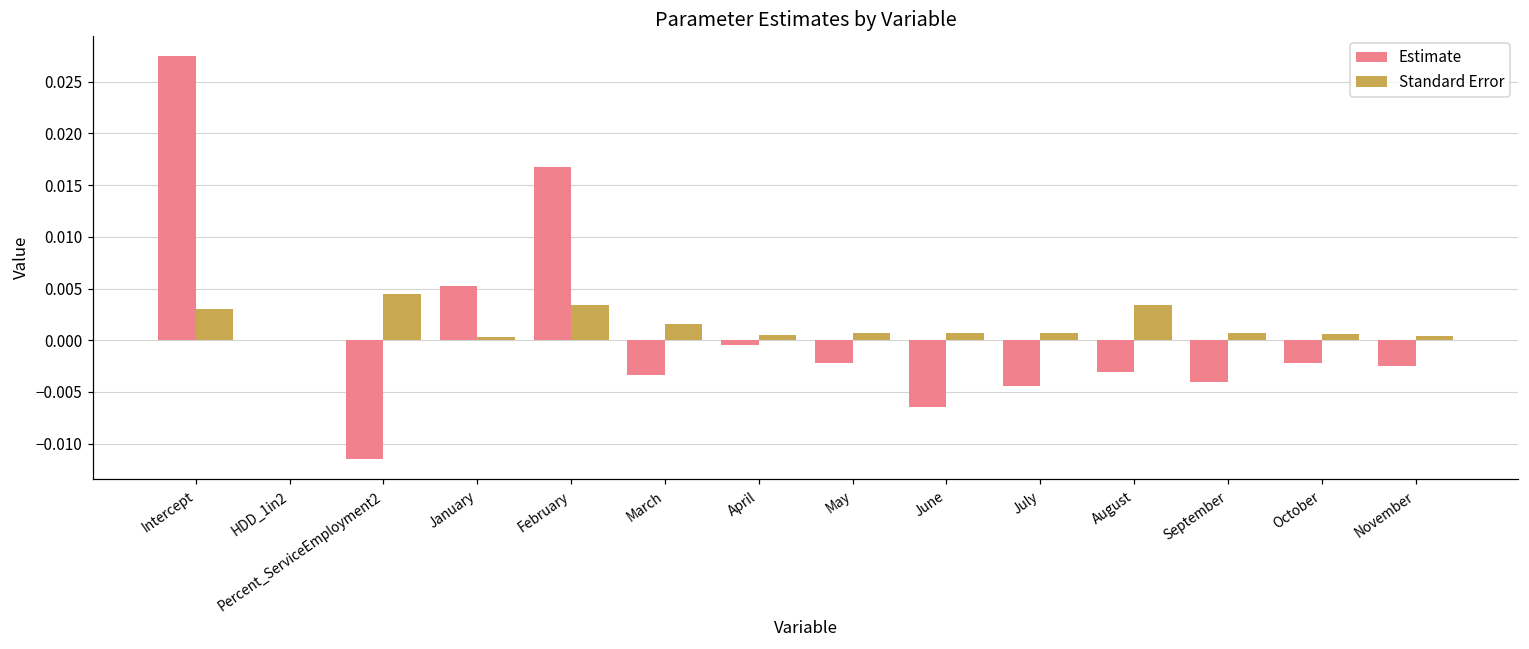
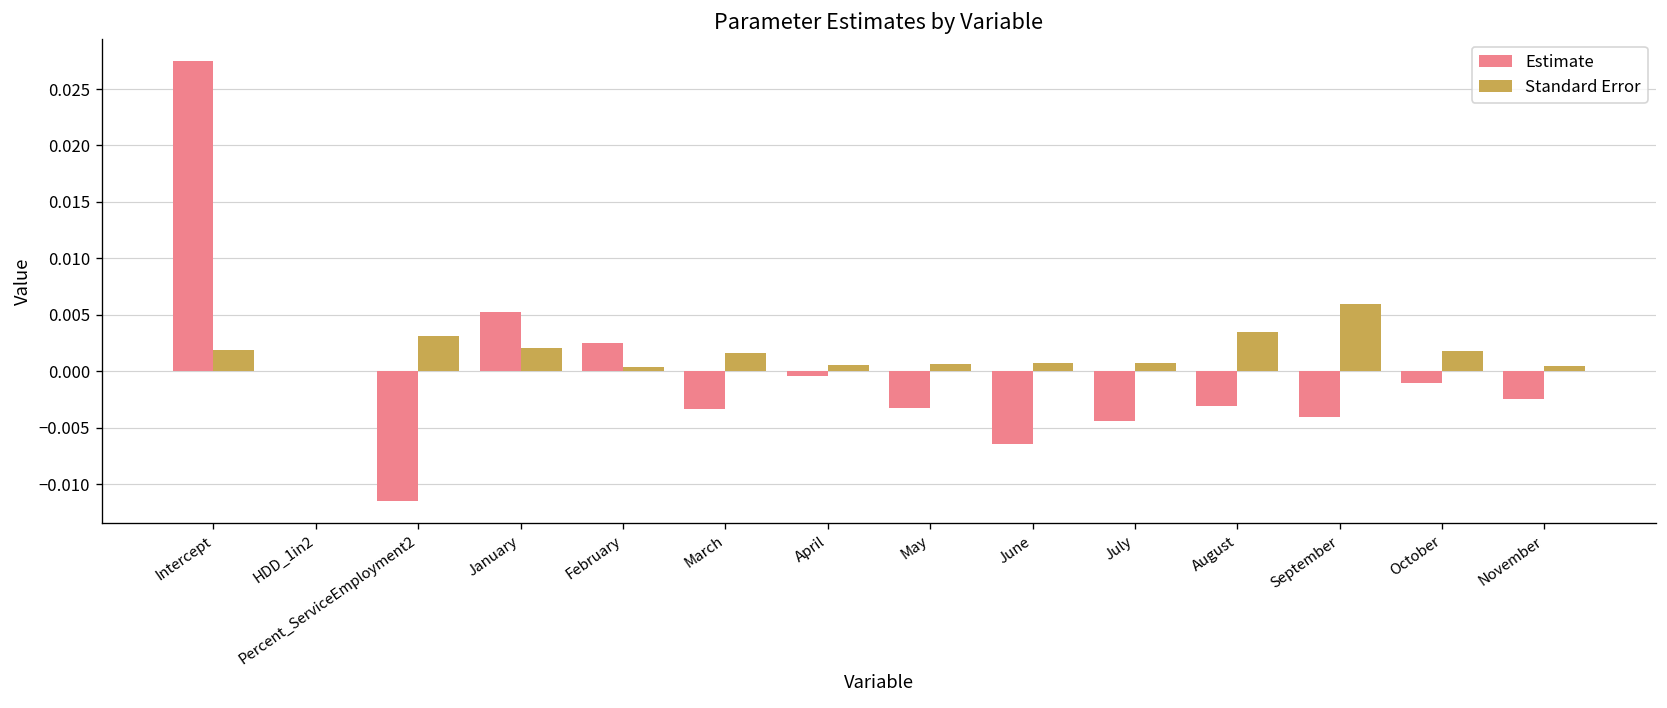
  {
    "Estimate": {
      "Intercept": 0.028,
      "Percent_ServiceEmployment2": -0.012,
      "January": 0.005,
-     "February": 0.017,
+     "February": 0.002,
      "March": -0.003,
      "April": 0.000,
-     "May": -0.002,
+     "May": -0.003,
      "June": -0.006,
      "July": -0.004,
      "August": -0.003,
      "September": -0.004,
-     "October": -0.002,
+     "October": -0.001,
      "November": -0.002
    },
    "Standard Error": {
-     "Intercept": 0.003,
-     "Percent_ServiceEmployment2": 0.004,
-     "January": 0.000,
-     "February": 0.003,
+     "Intercept": 0.002,
+     "Percent_ServiceEmployment2": 0.003,
+     "January": 0.002,
+     "February": 0.000,
      "March": 0.002,
      "April": 0.001,
      "May": 0.001,
      "June": 0.001,
      "July": 0.001,
      "August": 0.003,
-     "September": 0.001,
-     "October": 0.001,
+     "September": 0.006,
+     "October": 0.002,
      "November": 0.000
    }
  }
